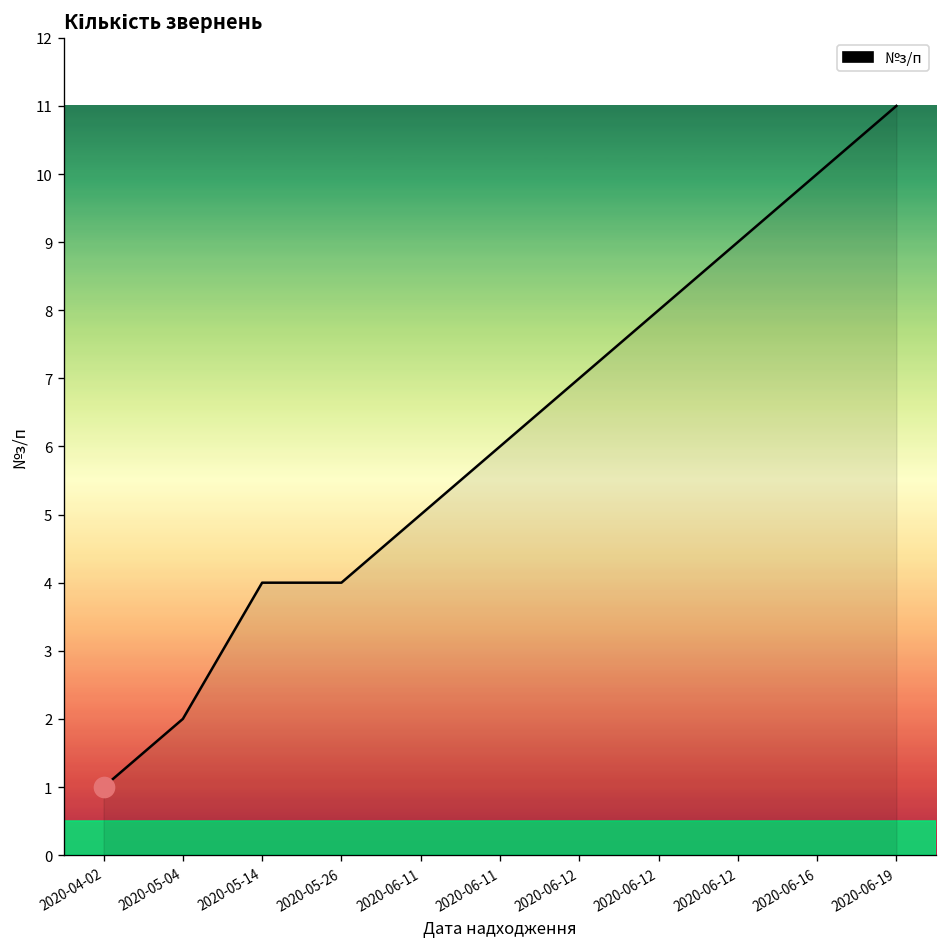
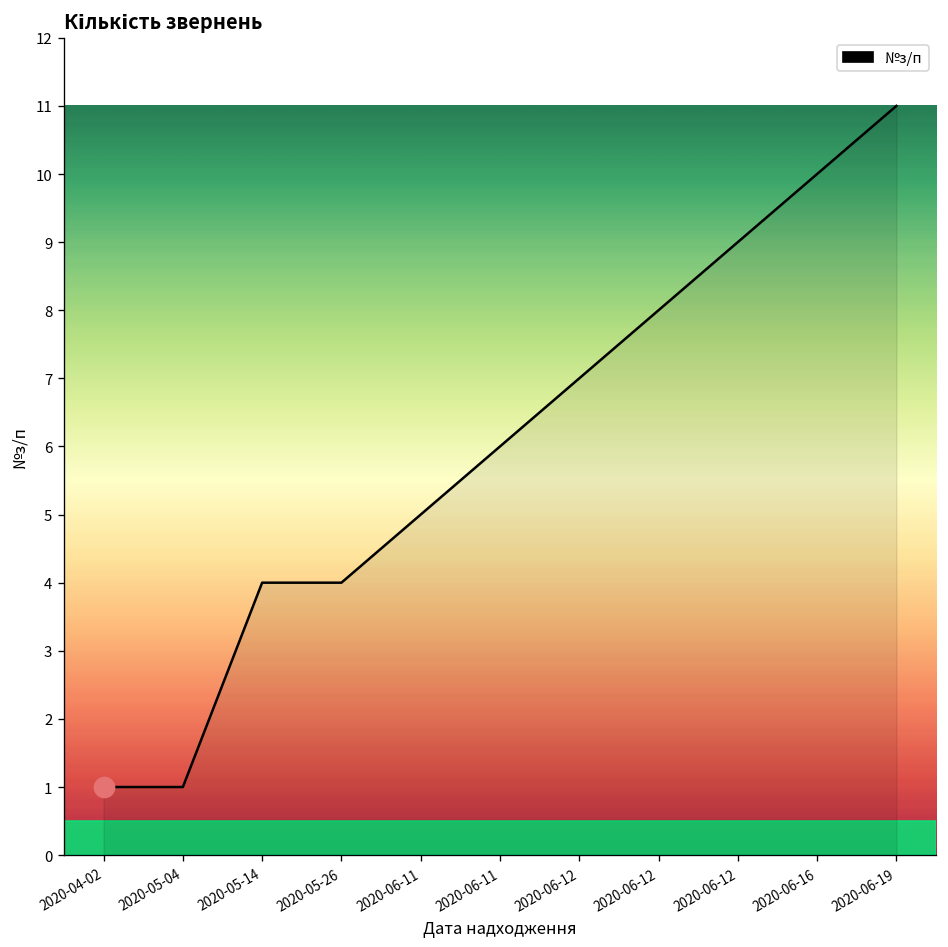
  {
    "№з/п": {
-     "2020-05-04": 2,
+     "2020-05-04": 1,
      "2020-05-14": 4,
      "2020-05-26": 4,
      "2020-06-16": 10,
      "2020-06-19": 11
    }
  }
